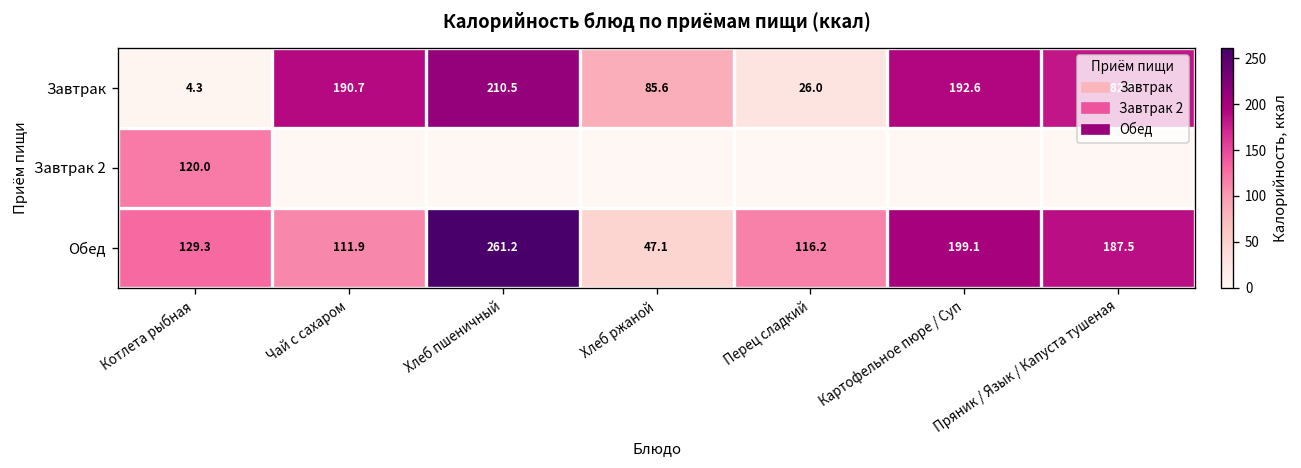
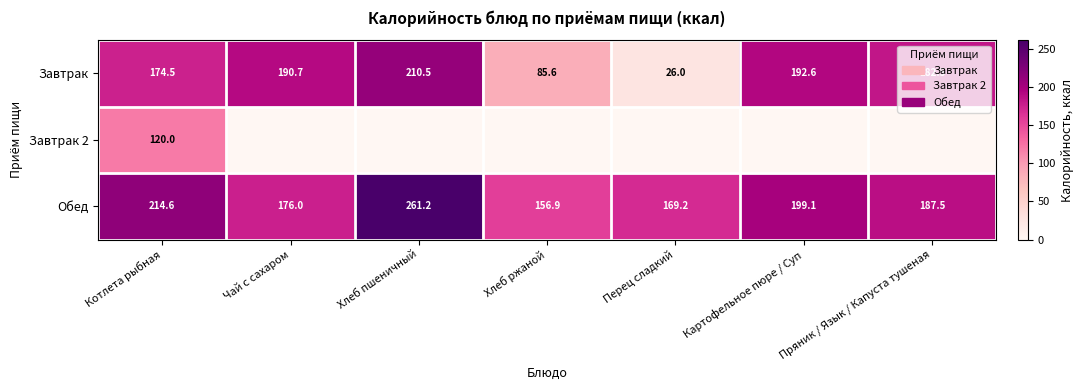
  {
    "Завтрак": {
-     "Котлета рыбная": 4.3,
+     "Котлета рыбная": 174.5,
      "Чай с сахаром": 190.7,
      "Хлеб пшеничный": 210.5,
      "Хлеб ржаной": 85.6,
      "Перец сладкий": 26.0,
      "Картофельное пюре / Суп": 192.6
    },
    "Завтрак 2": {
      "Котлета рыбная": 120.0
    },
    "Обед": {
-     "Котлета рыбная": 129.3,
-     "Чай с сахаром": 111.9,
+     "Котлета рыбная": 214.6,
+     "Чай с сахаром": 176.0,
      "Хлеб пшеничный": 261.2,
-     "Хлеб ржаной": 47.1,
-     "Перец сладкий": 116.2,
+     "Хлеб ржаной": 156.9,
+     "Перец сладкий": 169.2,
      "Картофельное пюре / Суп": 199.1,
      "Пряник / Язык / Капуста тушеная": 187.5
    }
  }
